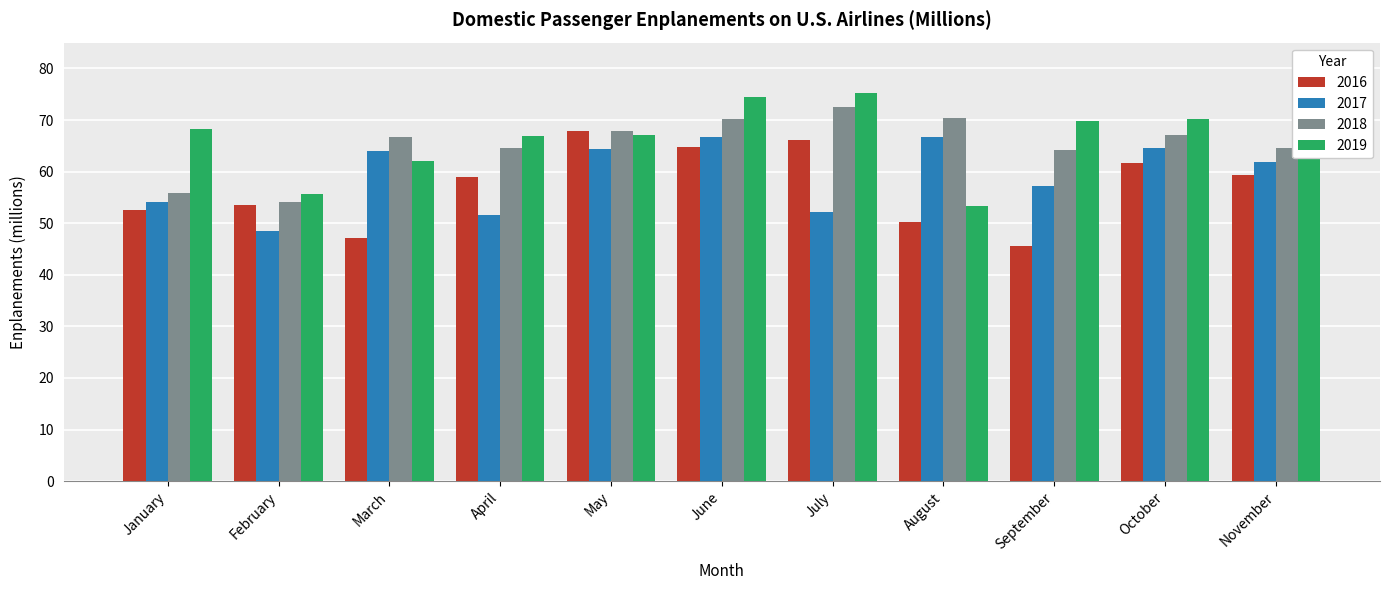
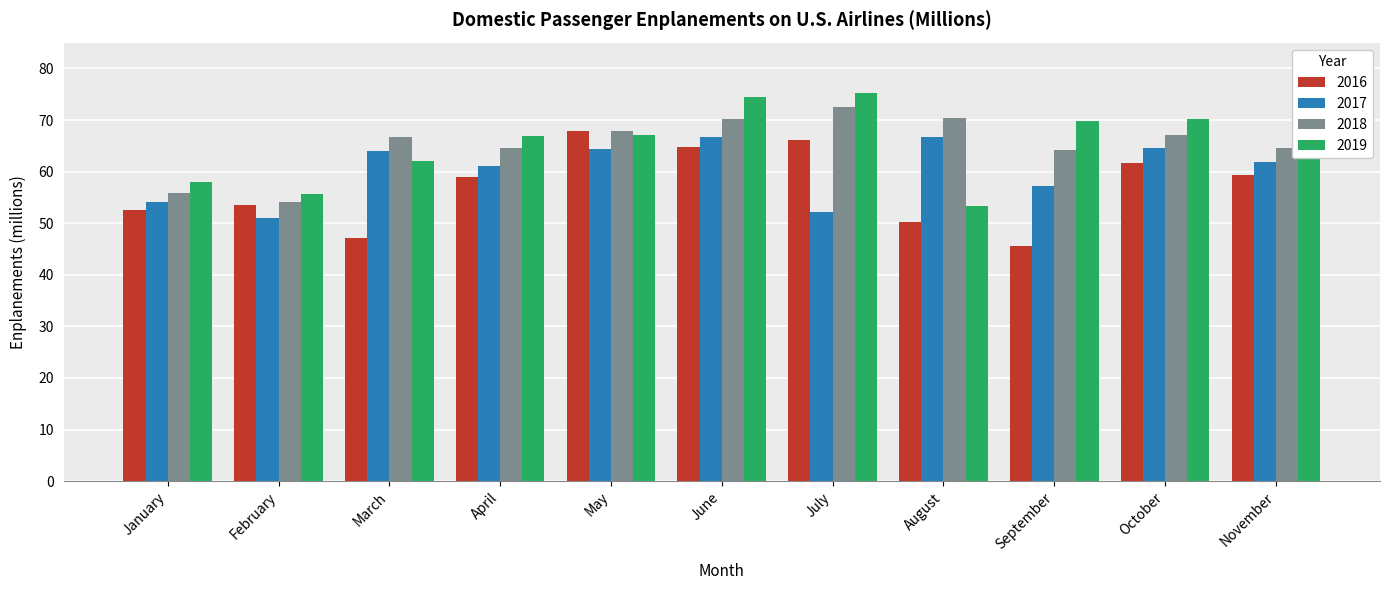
  {
    "2016": {
      "January": 52,
      "February": 54,
      "March": 47,
      "April": 59,
      "May": 68,
      "June": 65,
      "July": 66,
      "August": 50,
      "September": 46,
      "October": 62,
      "November": 59
    },
    "2017": {
      "January": 54,
-     "February": 48,
+     "February": 51,
      "March": 64,
-     "April": 52,
+     "April": 61,
      "May": 64,
      "June": 67,
      "July": 52,
      "August": 67,
      "September": 57,
      "October": 65,
      "November": 62
    },
    "2018": {
      "January": 56,
      "February": 54,
      "March": 67,
      "April": 65,
      "May": 68,
      "June": 70,
      "July": 73,
      "August": 70,
      "September": 64,
      "October": 67,
      "November": 65
    },
    "2019": {
-     "January": 68,
+     "January": 58,
      "February": 56,
      "March": 62,
      "April": 67,
      "May": 67,
      "June": 75,
      "July": 75,
      "August": 53,
      "September": 70,
      "October": 70
    }
  }
